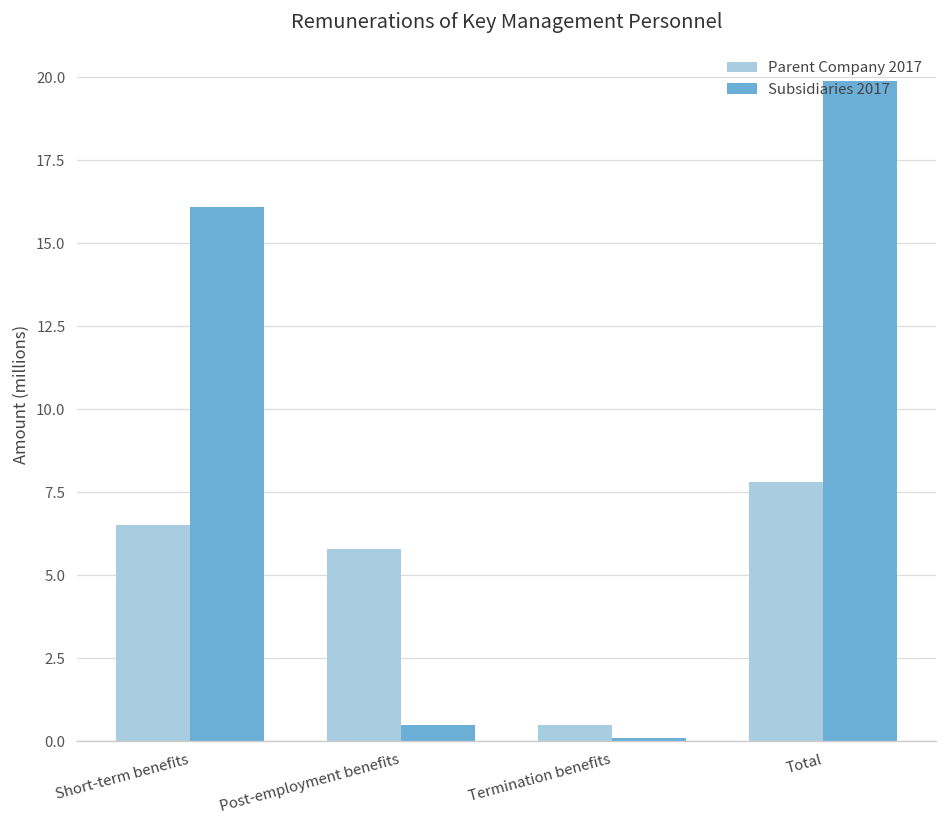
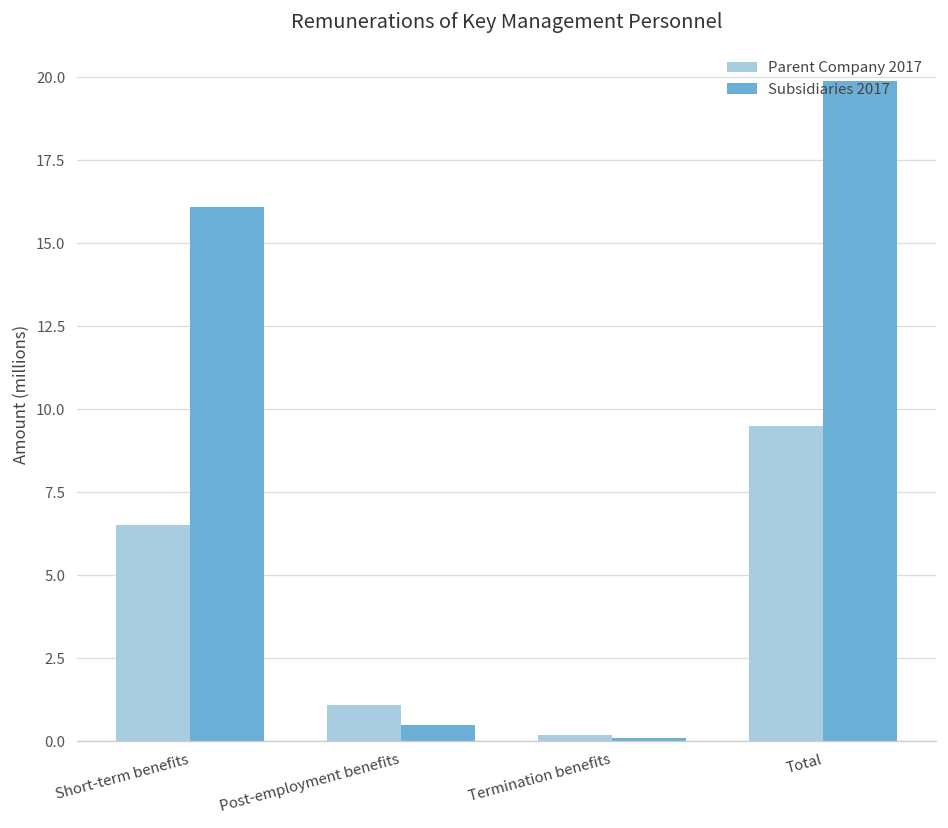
  {
    "Parent Company 2017": {
      "Short-term benefits": 6.5,
-     "Post-employment benefits": 5.8,
-     "Termination benefits": 0.5,
-     "Total": 7.8
+     "Post-employment benefits": 1.1,
+     "Termination benefits": 0.2,
+     "Total": 9.5
    },
    "Subsidiaries 2017": {
      "Short-term benefits": 16.1,
      "Post-employment benefits": 0.5,
      "Termination benefits": 0.1,
      "Total": 19.9
    }
  }
